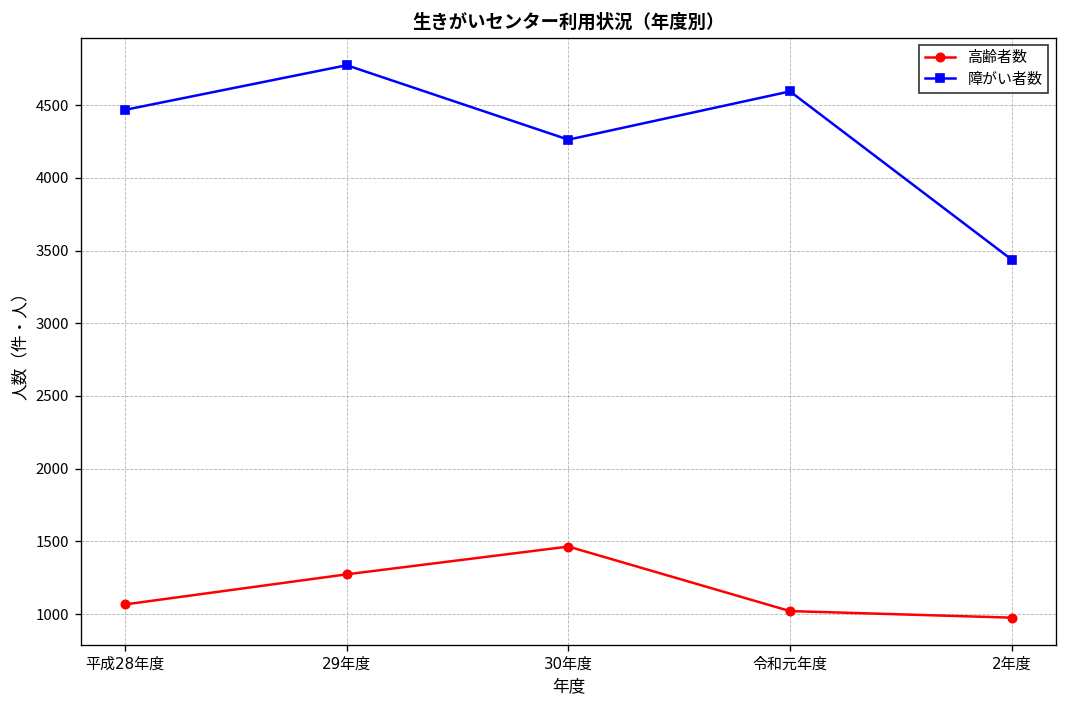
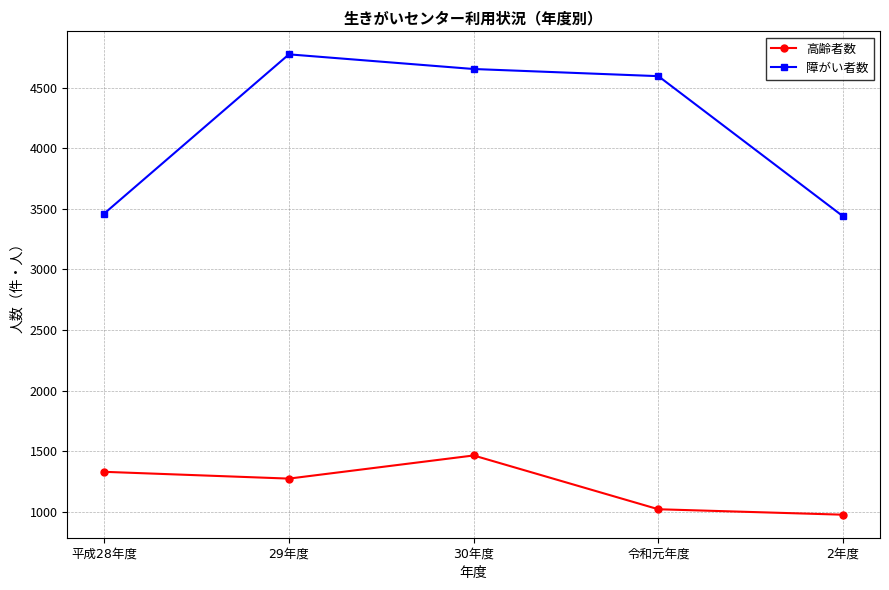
  {
    "高齢者数": {
-     "平成28年度": 1070,
+     "平成28年度": 1330,
      "29年度": 1270,
      "30年度": 1460,
      "令和元年度": 1020,
      "2年度": 980
    },
    "障がい者数": {
-     "平成28年度": 4470,
+     "平成28年度": 3460,
      "29年度": 4780,
-     "30年度": 4260,
+     "30年度": 4650,
      "令和元年度": 4600,
      "2年度": 3440
    }
  }
